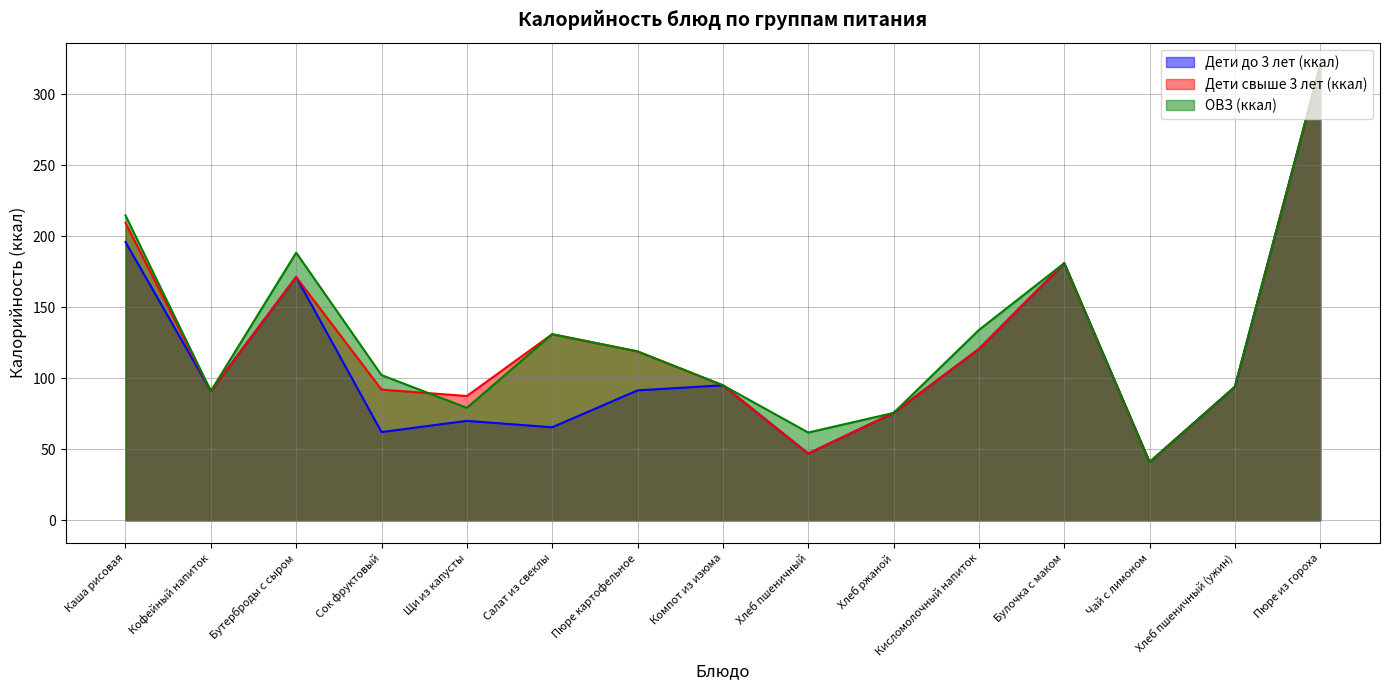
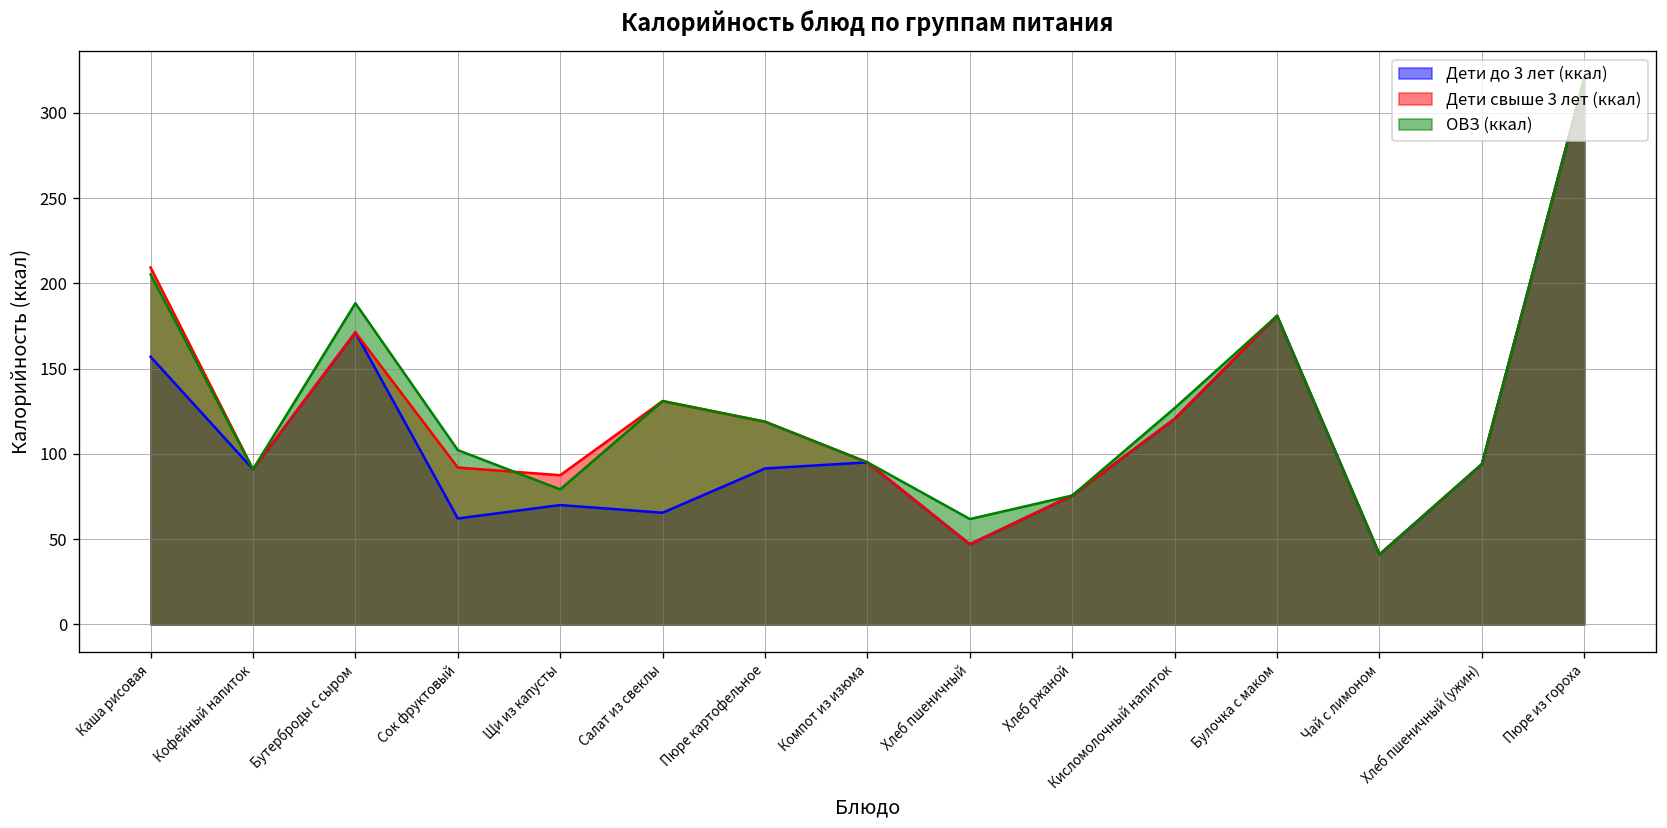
  {
    "Дети до 3 лет (ккал)": {
-     "Каша рисовая": 196,
+     "Каша рисовая": 157,
      "Сок фруктовый": 62,
      "Щи из капусты": 70,
      "Салат из свеклы": 66,
      "Пюре картофельное": 91
    },
    "Дети свыше 3 лет (ккал)": {
      "Каша рисовая": 209,
      "Сок фруктовый": 92,
      "Щи из капусты": 88
    },
    "ОВЗ (ккал)": {
-     "Каша рисовая": 215,
+     "Каша рисовая": 205,
      "Бутерброды с сыром": 188,
      "Сок фруктовый": 102,
      "Щи из капусты": 79,
      "Хлеб пшеничный": 62,
-     "Кисломолочный напиток": 134
+     "Кисломолочный напиток": 127
    }
  }
